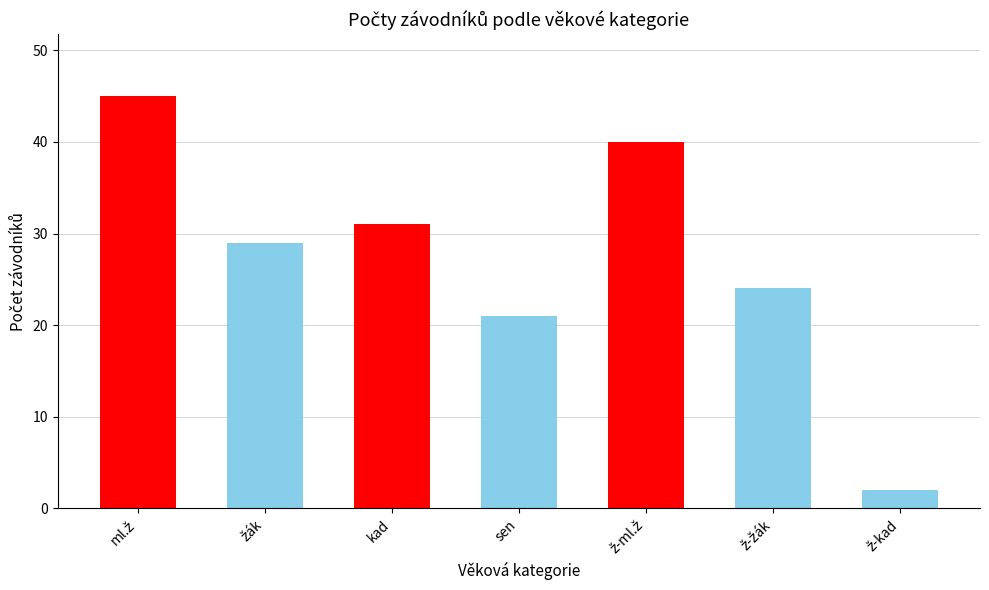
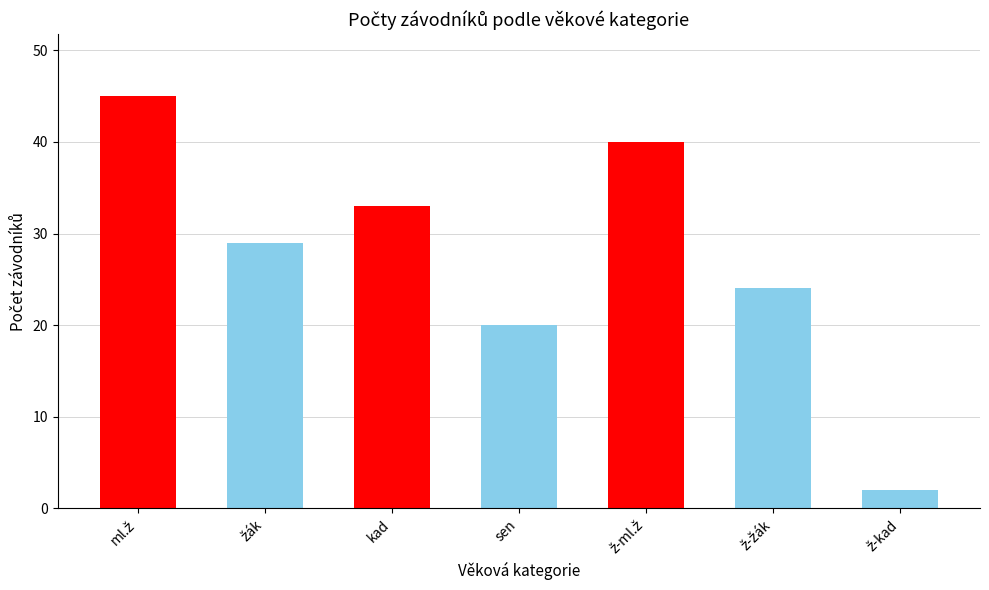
  {
    "ml.ž": 45,
    "žák": 29,
-   "kad": 31,
-   "sen": 21,
+   "kad": 33,
+   "sen": 20,
    "ž-ml.ž": 40,
    "ž-žák": 24,
    "ž-kad": 2
  }
